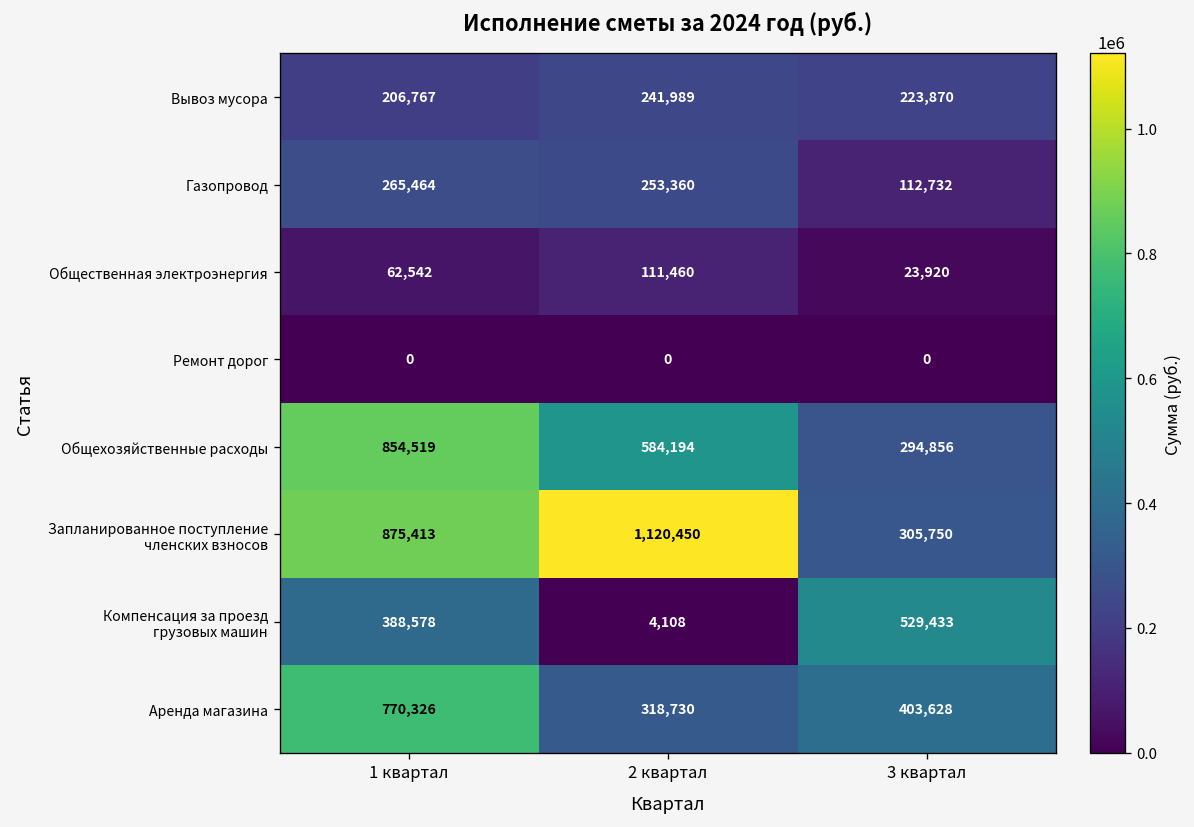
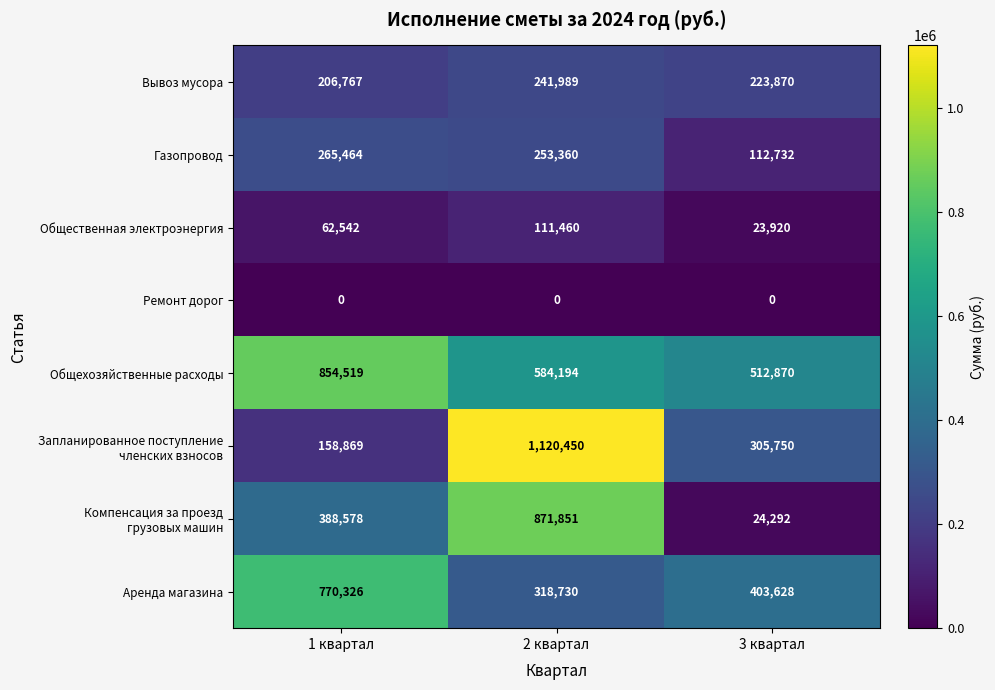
  {
    "Вывоз мусора": {
      "1 квартал": "206,767",
      "2 квартал": "241,989",
      "3 квартал": "223,870"
    },
    "Газопровод": {
      "1 квартал": "265,464",
      "2 квартал": "253,360",
      "3 квартал": "112,732"
    },
    "Общественная электроэнергия": {
      "1 квартал": "62,542",
      "2 квартал": "111,460",
      "3 квартал": "23,920"
    },
    "Ремонт дорог": {
      "1 квартал": "0",
      "2 квартал": "0",
      "3 квартал": "0"
    },
    "Общехозяйственные расходы": {
      "1 квартал": "854,519",
      "2 квартал": "584,194",
-     "3 квартал": "294,856"
+     "3 квартал": "512,870"
    },
    "Запланированное поступление членских взносов": {
-     "1 квартал": "875,413",
+     "1 квартал": "158,869",
      "2 квартал": "1,120,450",
      "3 квартал": "305,750"
    },
    "Компенсация за проезд грузовых машин": {
      "1 квартал": "388,578",
-     "2 квартал": "4,108",
-     "3 квартал": "529,433"
+     "2 квартал": "871,851",
+     "3 квартал": "24,292"
    },
    "Аренда магазина": {
      "1 квартал": "770,326",
      "2 квартал": "318,730",
      "3 квартал": "403,628"
    }
  }
